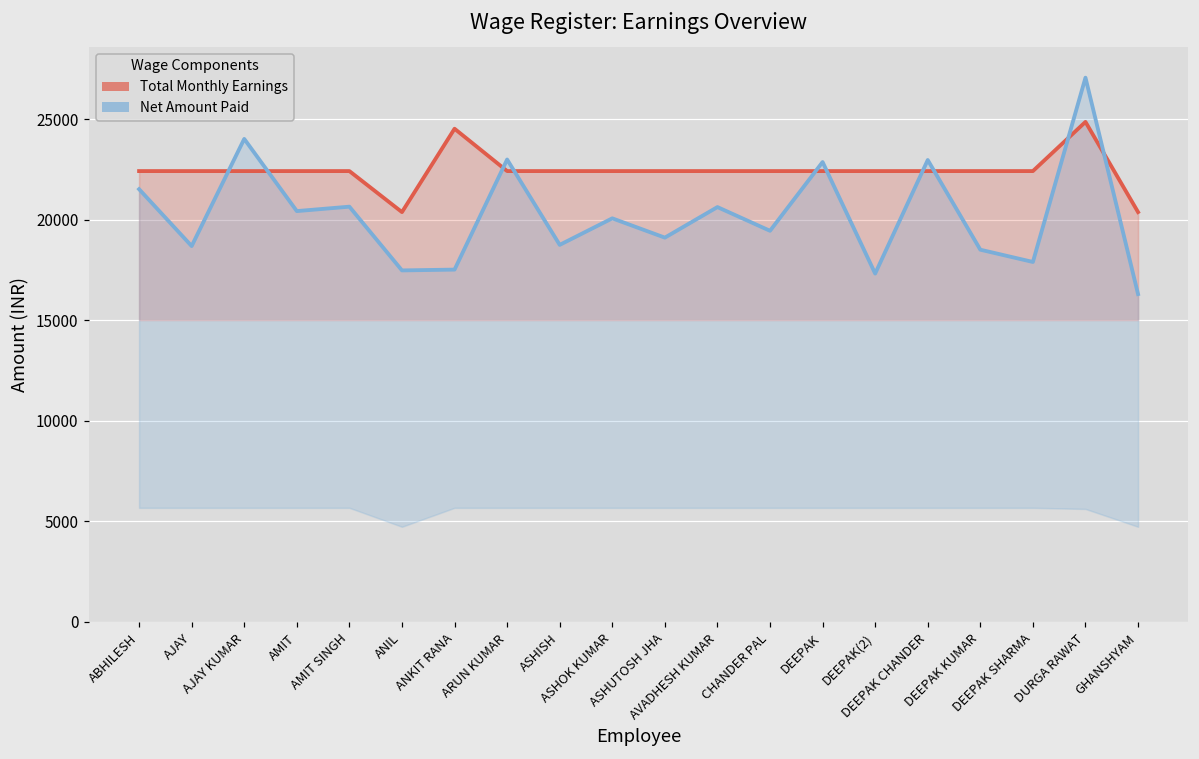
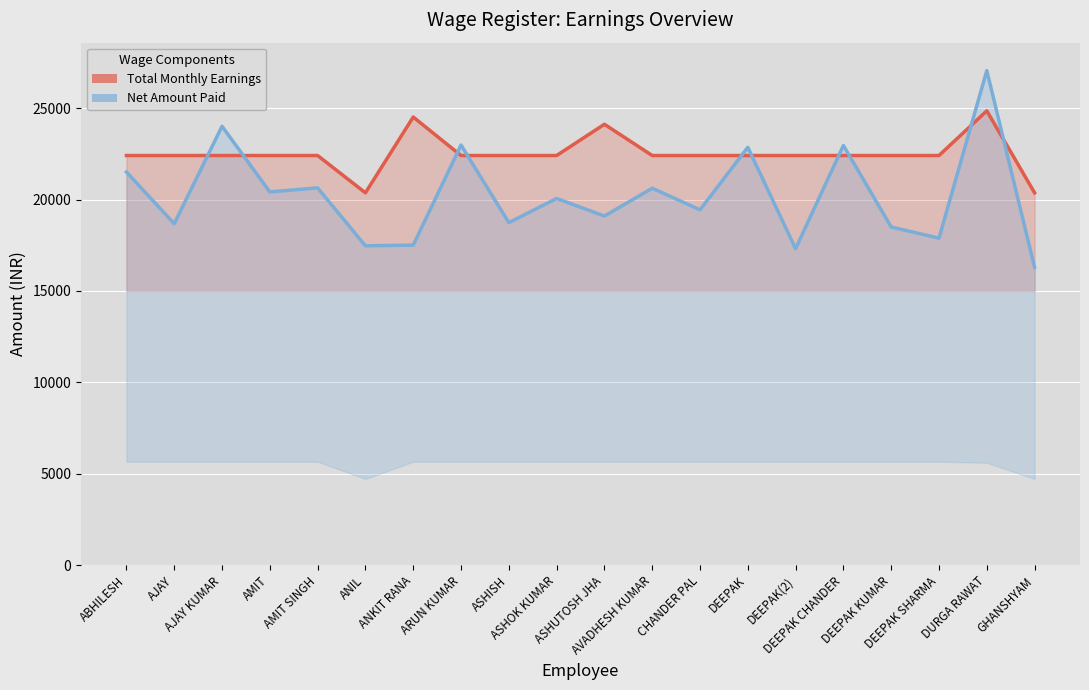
  {
    "Total Monthly Earnings": {
      "ABHILESH": 22400,
      "AJAY": 22400,
      "AJAY KUMAR": 22400,
      "AMIT": 22400,
      "AMIT SINGH": 22400,
      "ANIL": 20400,
      "ANKIT RANA": 24500,
      "ARUN KUMAR": 22400,
      "ASHISH": 22400,
      "ASHOK KUMAR": 22400,
-     "ASHUTOSH JHA": 22400,
+     "ASHUTOSH JHA": 24100,
      "AVADHESH KUMAR": 22400,
      "CHANDER PAL": 22400,
      "DEEPAK": 22400,
      "DEEPAK(2)": 22400,
      "DEEPAK CHANDER": 22400,
      "DEEPAK KUMAR": 22400,
      "DEEPAK SHARMA": 22400,
      "DURGA RAWAT": 24900,
      "GHANSHYAM": 20400
    },
    "Net Amount Paid": {
      "ABHILESH": 21500,
      "AJAY": 18700,
      "AJAY KUMAR": 24000,
      "AMIT": 20400,
      "AMIT SINGH": 20600,
      "ANIL": 17500,
      "ANKIT RANA": 17500,
      "ARUN KUMAR": 23000,
      "ASHISH": 18700,
      "ASHOK KUMAR": 20100,
      "ASHUTOSH JHA": 19100,
      "AVADHESH KUMAR": 20600,
      "CHANDER PAL": 19400,
      "DEEPAK": 22900,
      "DEEPAK(2)": 17300,
      "DEEPAK CHANDER": 23000,
      "DEEPAK KUMAR": 18500,
      "DEEPAK SHARMA": 17900,
      "DURGA RAWAT": 27100,
      "GHANSHYAM": 16300
    }
  }
